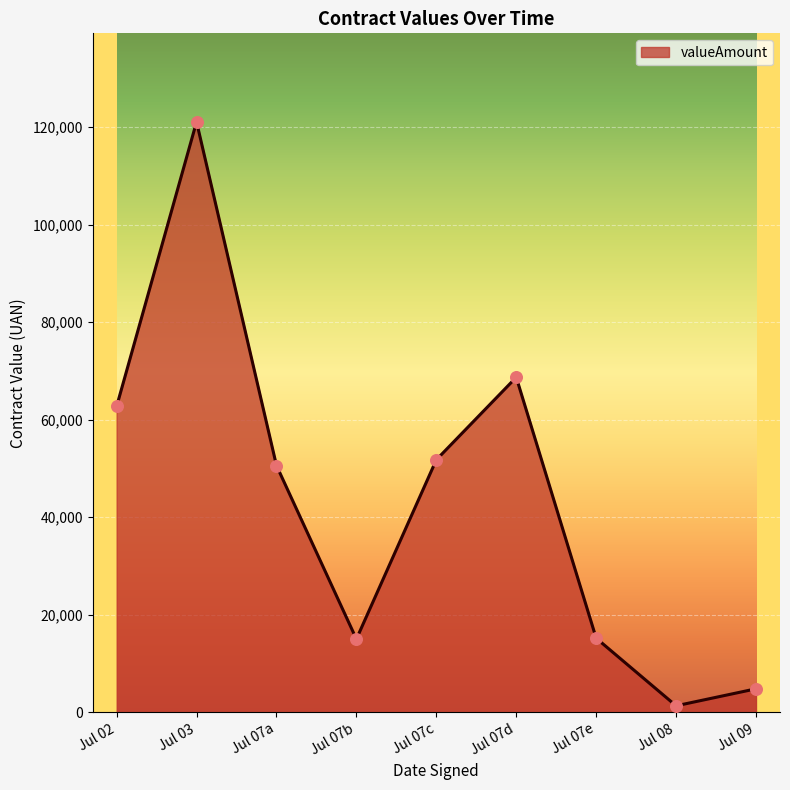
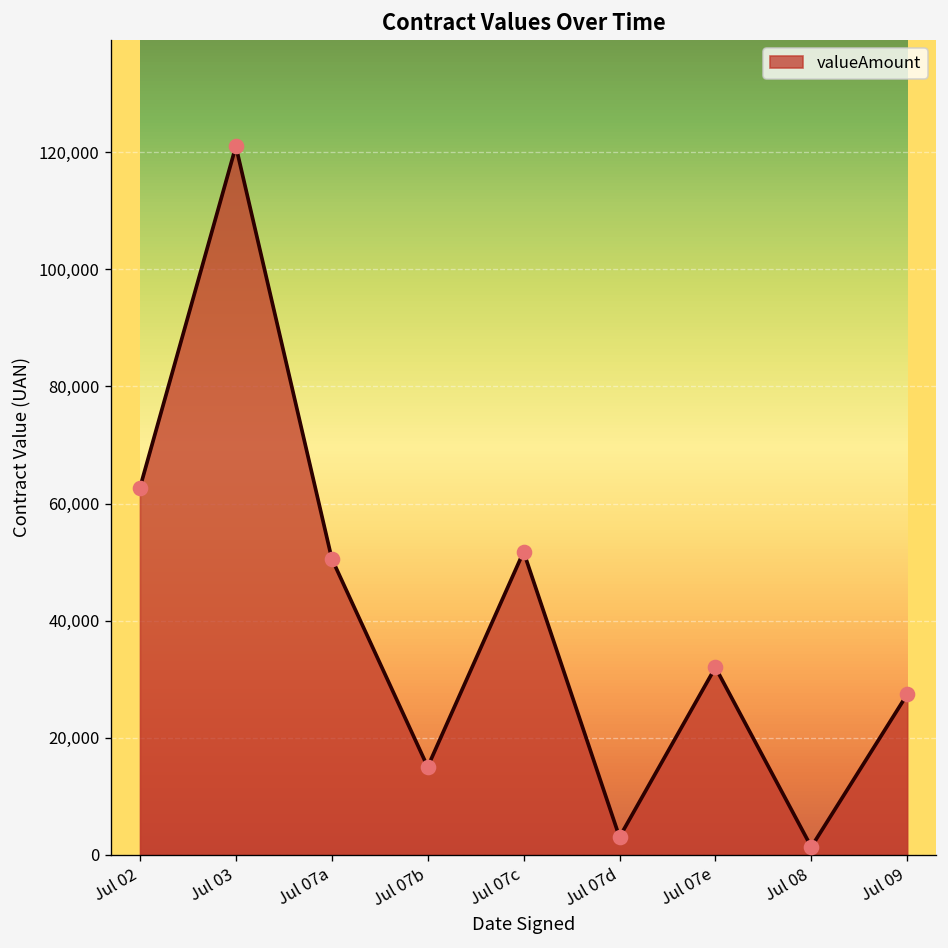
  {
    "Jul 02": "63,000",
    "Jul 03": "121,000",
    "Jul 07a": "51,000",
    "Jul 07b": "15,000",
    "Jul 07c": "52,000",
-   "Jul 07d": "69,000",
-   "Jul 07e": "15,000",
+   "Jul 07d": "3,000",
+   "Jul 07e": "32,000",
    "Jul 08": "1,000",
-   "Jul 09": "5,000"
+   "Jul 09": "27,000"
  }
